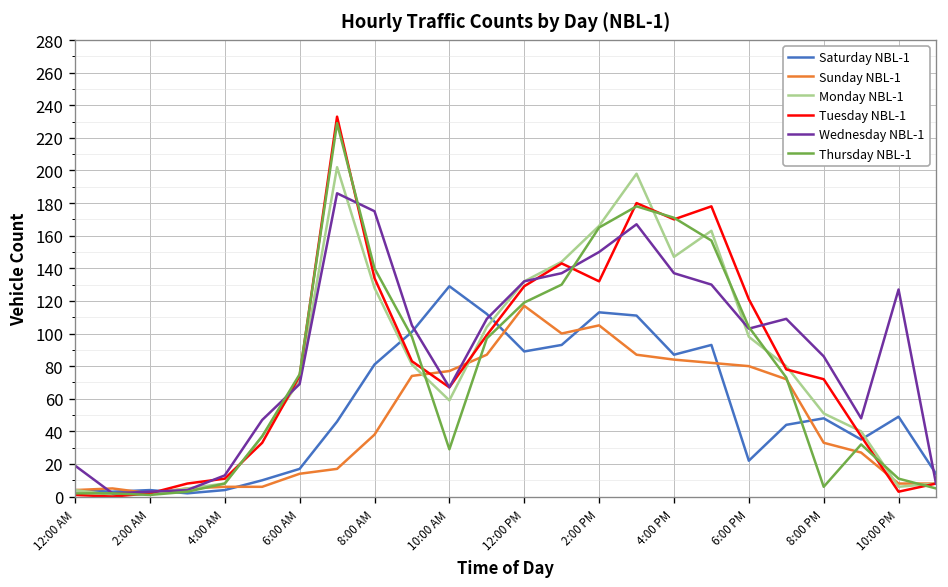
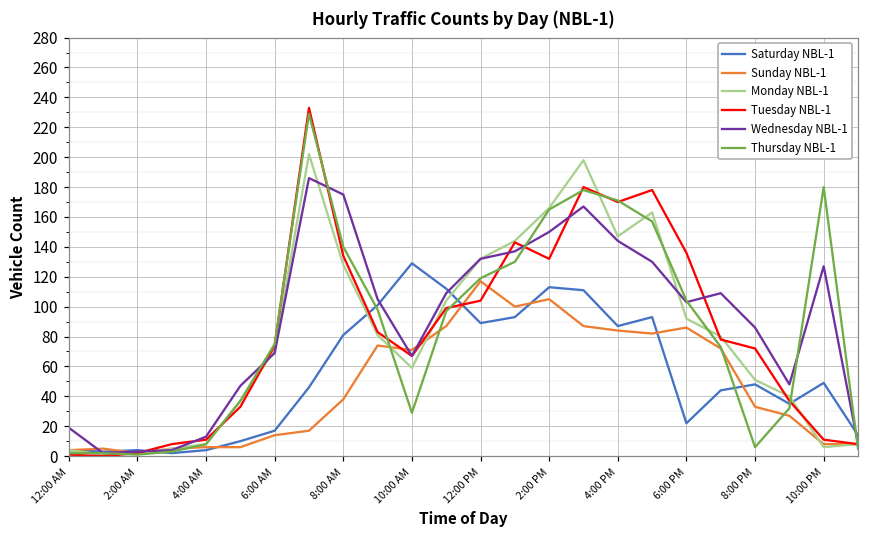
  {
    "Saturday NBL-1": {
      "4:00 AM": 4,
      "6:00 AM": 17,
      "8:00 AM": 81,
      "10:00 AM": 129,
      "12:00 PM": 89,
      "2:00 PM": 113,
      "4:00 PM": 87,
      "6:00 PM": 22,
      "8:00 PM": 48,
      "10:00 PM": 49
    },
    "Sunday NBL-1": {
      "4:00 AM": 6,
      "6:00 AM": 14,
      "8:00 AM": 38,
-     "10:00 AM": 77,
+     "10:00 AM": 71,
      "12:00 PM": 117,
      "2:00 PM": 105,
      "4:00 PM": 84,
-     "6:00 PM": 80,
+     "6:00 PM": 86,
      "8:00 PM": 33,
      "10:00 PM": 8
    },
    "Monday NBL-1": {
      "6:00 AM": 71,
      "8:00 AM": 128,
      "10:00 AM": 59,
      "4:00 PM": 147,
-     "6:00 PM": 98,
+     "6:00 PM": 92,
      "8:00 PM": 51,
      "10:00 PM": 6
    },
    "Tuesday NBL-1": {
      "4:00 AM": 11,
      "8:00 AM": 134,
-     "12:00 PM": 129,
+     "12:00 PM": 104,
      "2:00 PM": 132,
-     "6:00 PM": 121,
+     "6:00 PM": 136,
      "8:00 PM": 72,
-     "10:00 PM": 3
+     "10:00 PM": 11
    },
    "Wednesday NBL-1": {
      "12:00 AM": 19,
      "4:00 AM": 13,
      "6:00 AM": 69,
      "8:00 AM": 175,
      "2:00 PM": 150,
-     "4:00 PM": 137,
+     "4:00 PM": 144,
      "8:00 PM": 86,
      "10:00 PM": 127
    },
    "Thursday NBL-1": {
      "8:00 AM": 140,
      "10:00 AM": 29,
      "12:00 PM": 119,
      "8:00 PM": 6,
-     "10:00 PM": 11
+     "10:00 PM": 180
    }
  }
